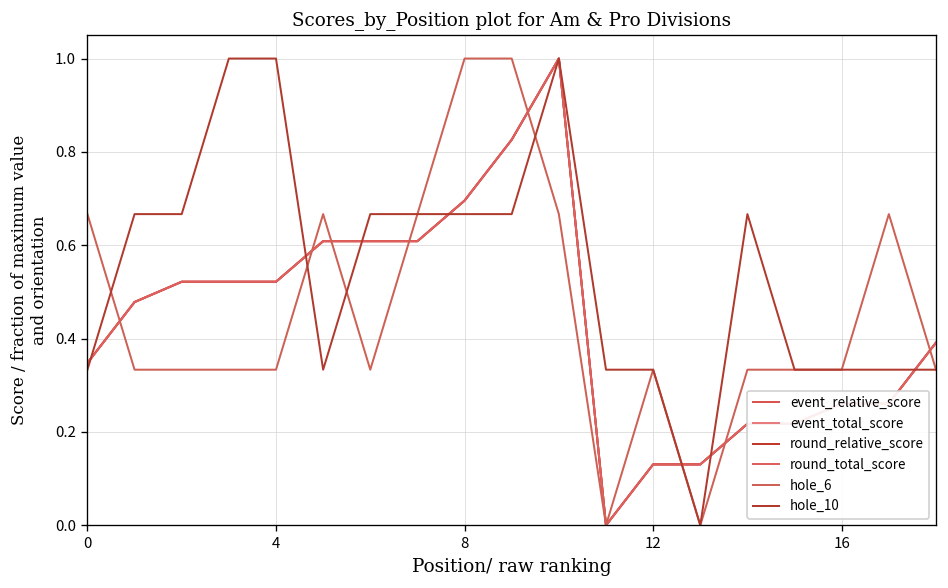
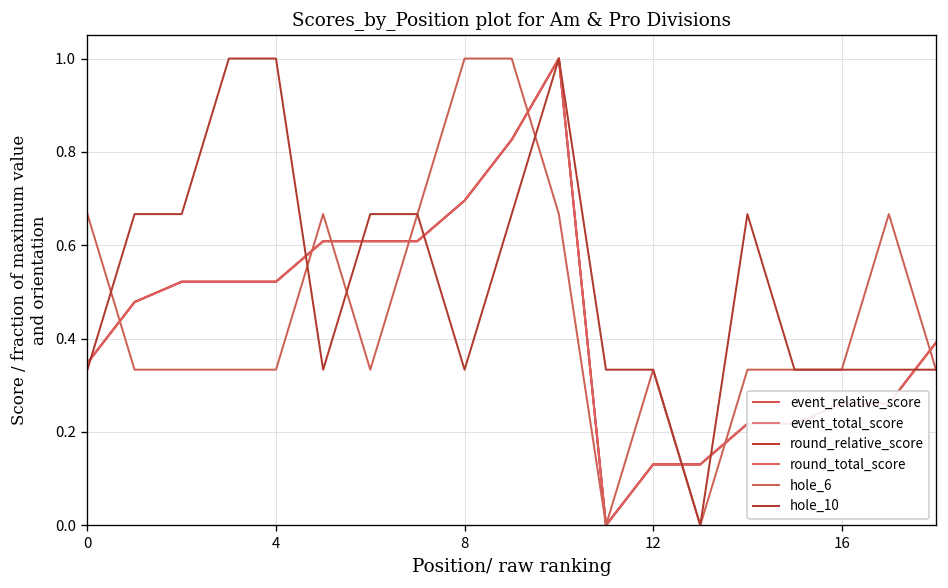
  {
    "hole_10": {
      "0": 0.33,
      "4": 1.00,
-     "8": 0.67
+     "8": 0.33
    }
  }
